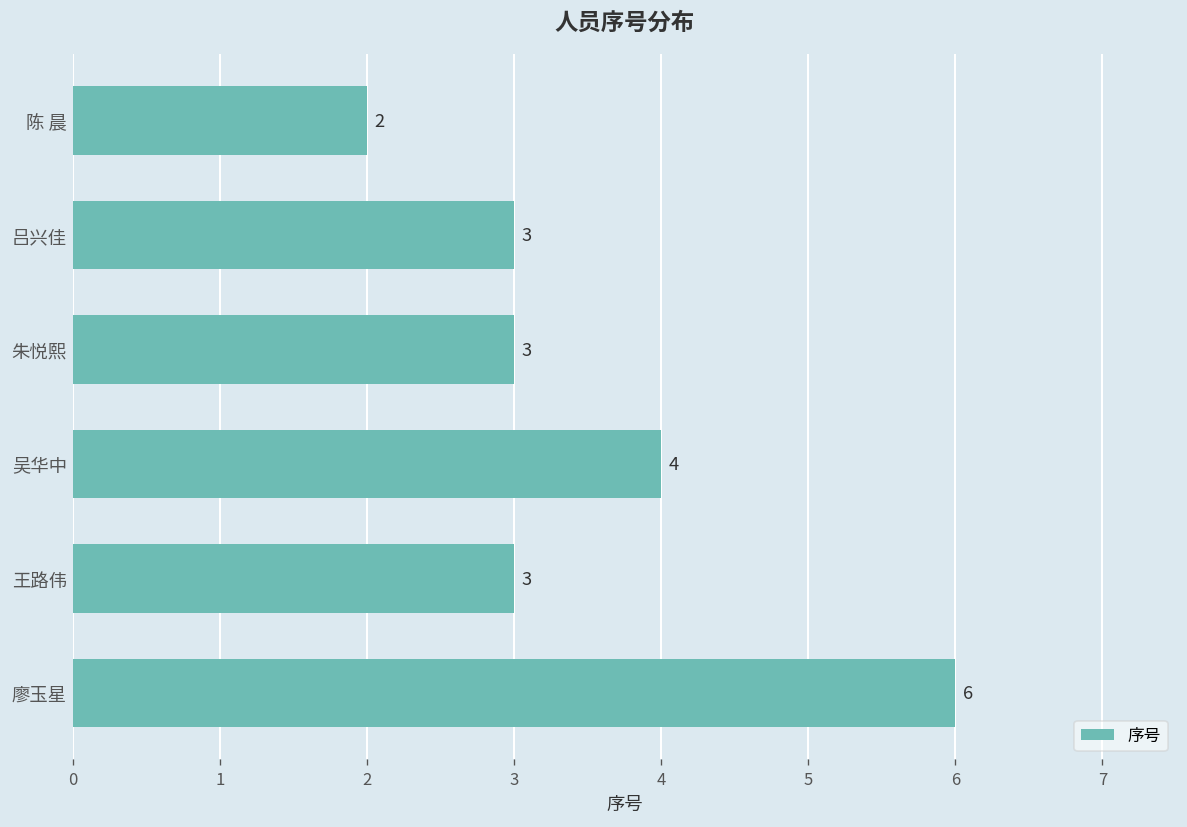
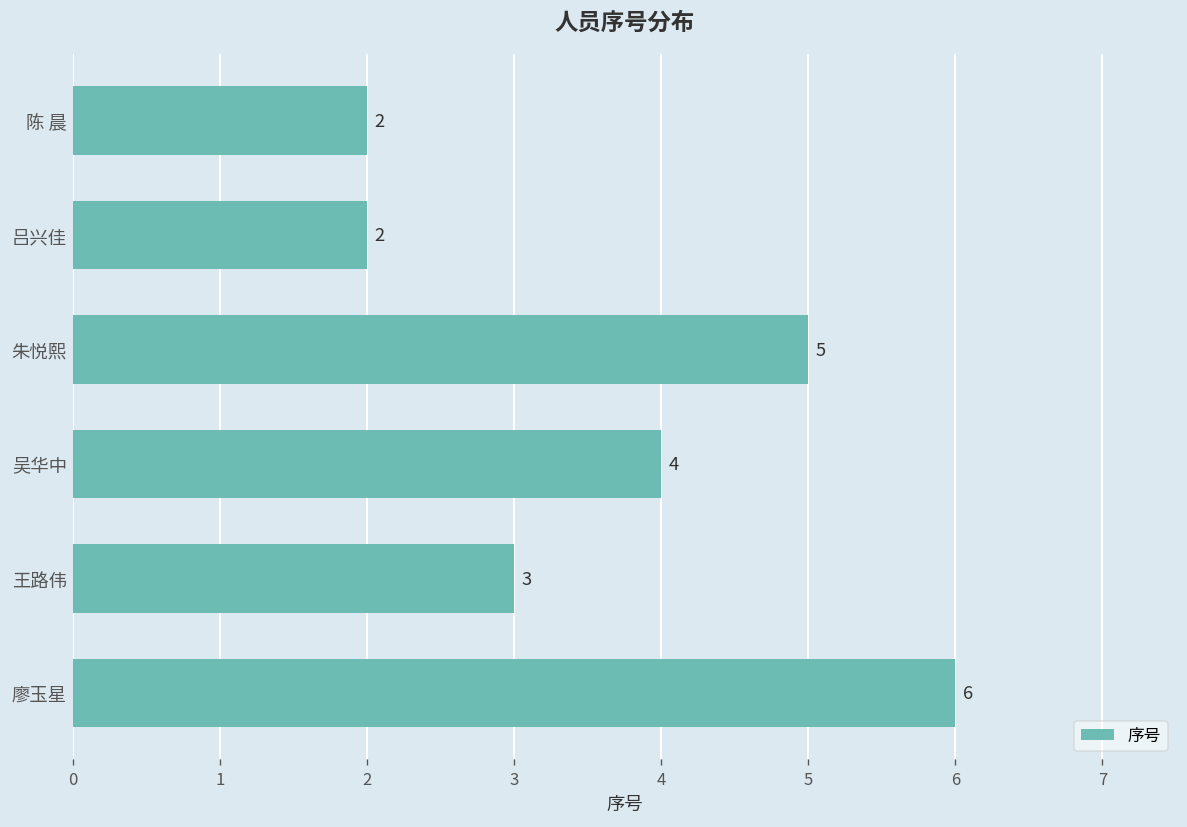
  {
    "陈 晨": 2,
-   "吕兴佳": 3,
-   "朱悦熙": 3,
+   "吕兴佳": 2,
+   "朱悦熙": 5,
    "吴华中": 4,
    "王路伟": 3,
    "廖玉星": 6
  }
